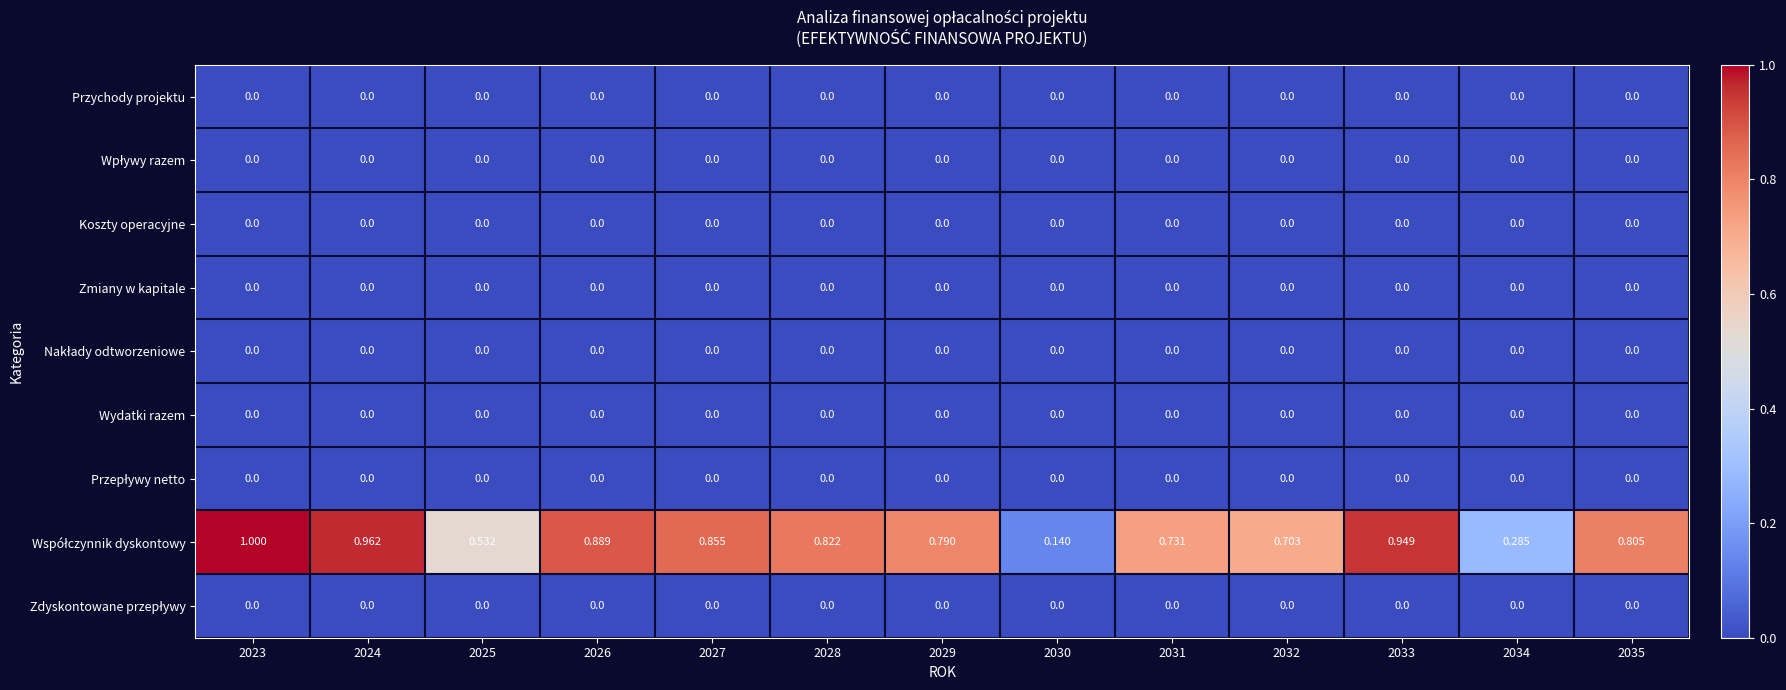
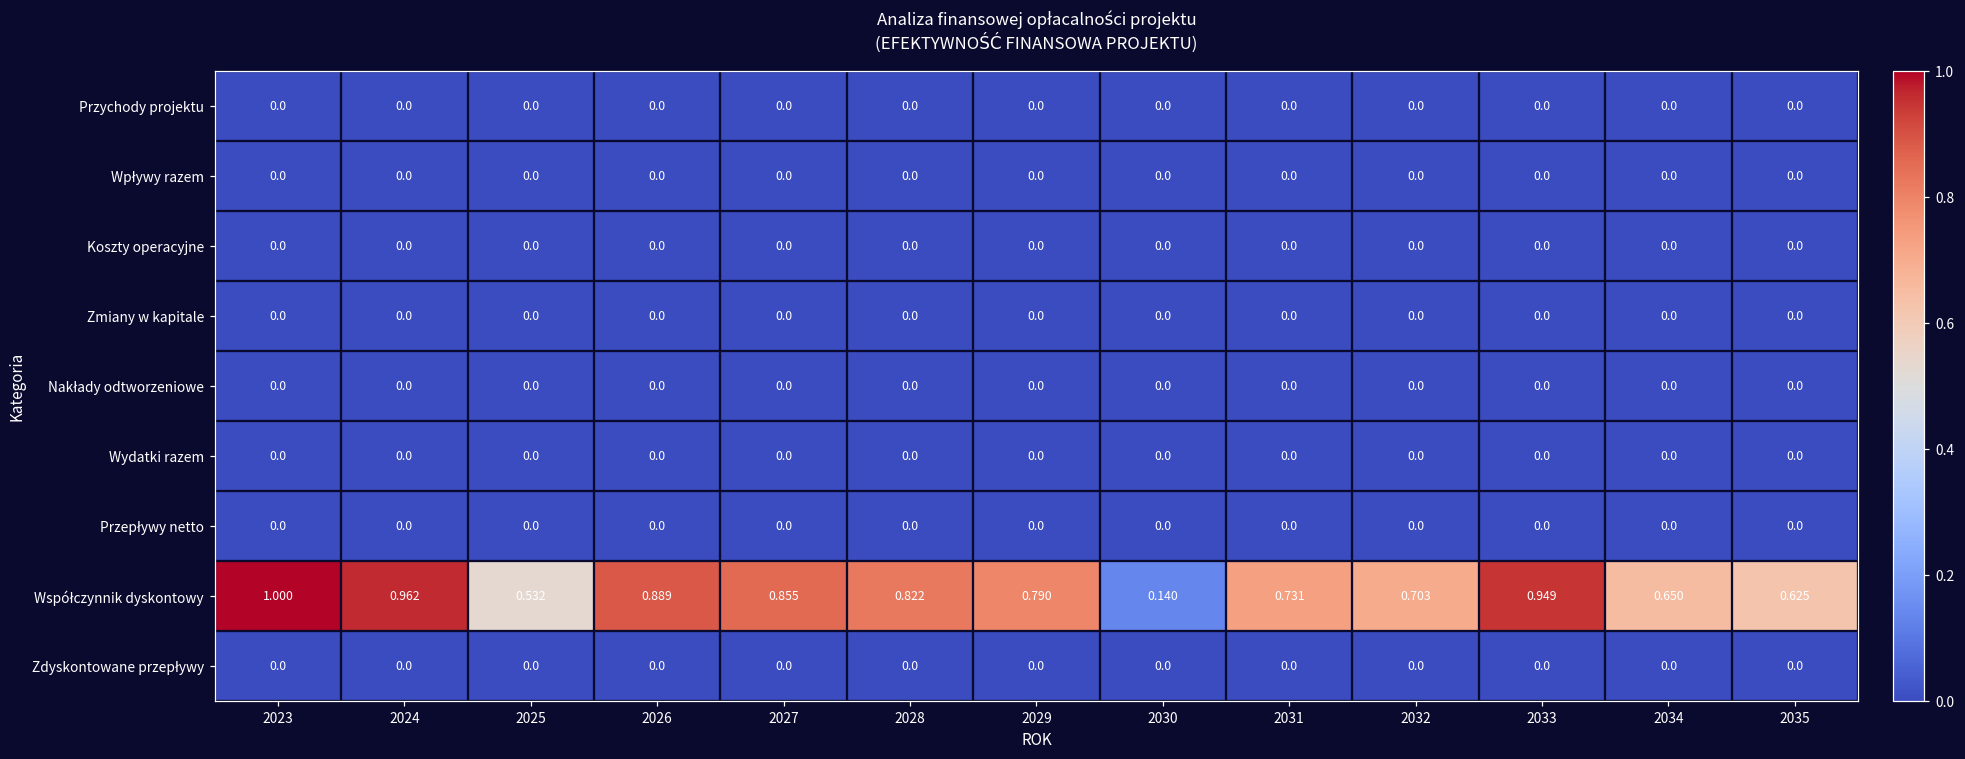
  {
    "Przychody projektu": {
      "2023": 0.0,
      "2024": 0.0,
      "2025": 0.0,
      "2026": 0.0,
      "2027": 0.0,
      "2028": 0.0,
      "2029": 0.0,
      "2030": 0.0,
      "2031": 0.0,
      "2032": 0.0,
      "2033": 0.0,
      "2034": 0.0,
      "2035": 0.0
    },
    "Wpływy razem": {
      "2023": 0.0,
      "2024": 0.0,
      "2025": 0.0,
      "2026": 0.0,
      "2027": 0.0,
      "2028": 0.0,
      "2029": 0.0,
      "2030": 0.0,
      "2031": 0.0,
      "2032": 0.0,
      "2033": 0.0,
      "2034": 0.0,
      "2035": 0.0
    },
    "Koszty operacyjne": {
      "2023": 0.0,
      "2024": 0.0,
      "2025": 0.0,
      "2026": 0.0,
      "2027": 0.0,
      "2028": 0.0,
      "2029": 0.0,
      "2030": 0.0,
      "2031": 0.0,
      "2032": 0.0,
      "2033": 0.0,
      "2034": 0.0,
      "2035": 0.0
    },
    "Zmiany w kapitale": {
      "2023": 0.0,
      "2024": 0.0,
      "2025": 0.0,
      "2026": 0.0,
      "2027": 0.0,
      "2028": 0.0,
      "2029": 0.0,
      "2030": 0.0,
      "2031": 0.0,
      "2032": 0.0,
      "2033": 0.0,
      "2034": 0.0,
      "2035": 0.0
    },
    "Nakłady odtworzeniowe": {
      "2023": 0.0,
      "2024": 0.0,
      "2025": 0.0,
      "2026": 0.0,
      "2027": 0.0,
      "2028": 0.0,
      "2029": 0.0,
      "2030": 0.0,
      "2031": 0.0,
      "2032": 0.0,
      "2033": 0.0,
      "2034": 0.0,
      "2035": 0.0
    },
    "Wydatki razem": {
      "2023": 0.0,
      "2024": 0.0,
      "2025": 0.0,
      "2026": 0.0,
      "2027": 0.0,
      "2028": 0.0,
      "2029": 0.0,
      "2030": 0.0,
      "2031": 0.0,
      "2032": 0.0,
      "2033": 0.0,
      "2034": 0.0,
      "2035": 0.0
    },
    "Przepływy netto": {
      "2023": 0.0,
      "2024": 0.0,
      "2025": 0.0,
      "2026": 0.0,
      "2027": 0.0,
      "2028": 0.0,
      "2029": 0.0,
      "2030": 0.0,
      "2031": 0.0,
      "2032": 0.0,
      "2033": 0.0,
      "2034": 0.0,
      "2035": 0.0
    },
    "Współczynnik dyskontowy": {
      "2023": 1.000,
      "2024": 0.962,
      "2026": 0.889,
      "2027": 0.855,
      "2028": 0.822,
      "2029": 0.790,
      "2030": 0.140,
      "2031": 0.731,
      "2032": 0.703,
      "2033": 0.949,
-     "2034": 0.285,
-     "2035": 0.805
+     "2034": 0.650,
+     "2035": 0.625
    },
    "Zdyskontowane przepływy": {
      "2023": 0.0,
      "2024": 0.0,
      "2025": 0.0,
      "2026": 0.0,
      "2027": 0.0,
      "2028": 0.0,
      "2029": 0.0,
      "2030": 0.0,
      "2031": 0.0,
      "2032": 0.0,
      "2033": 0.0,
      "2034": 0.0,
      "2035": 0.0
    }
  }
